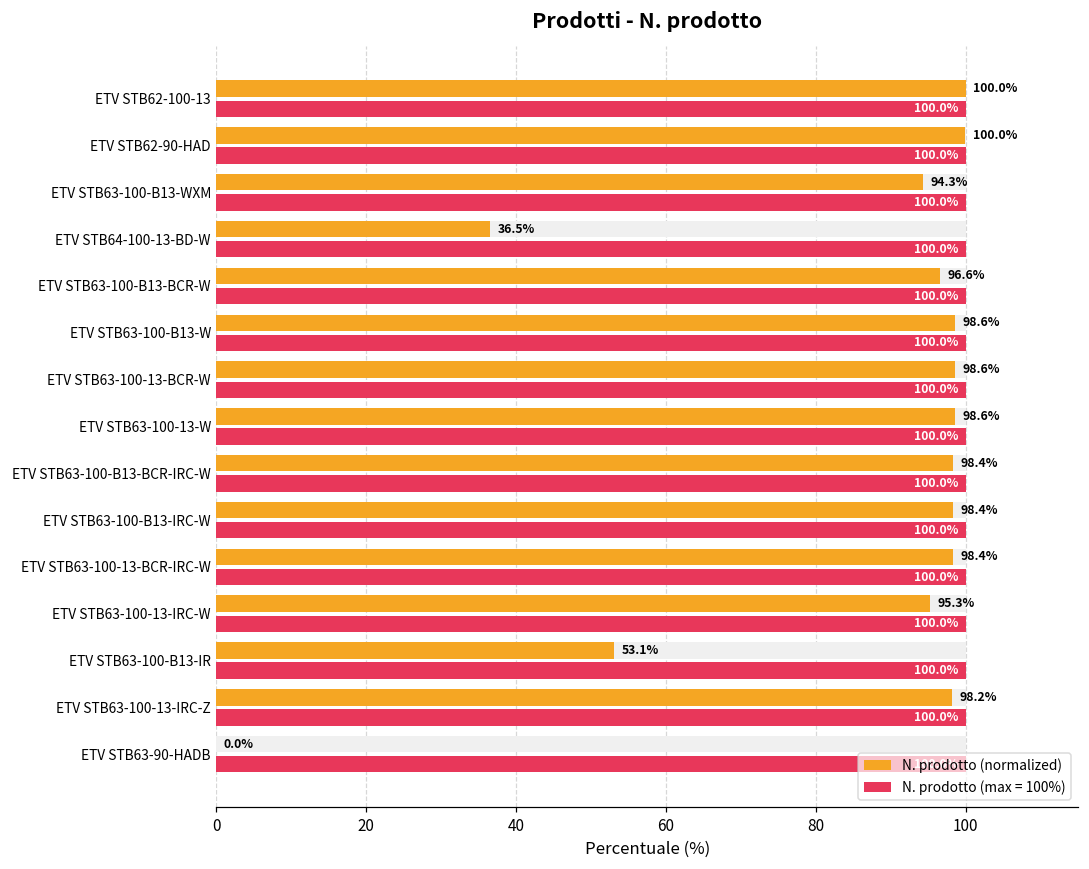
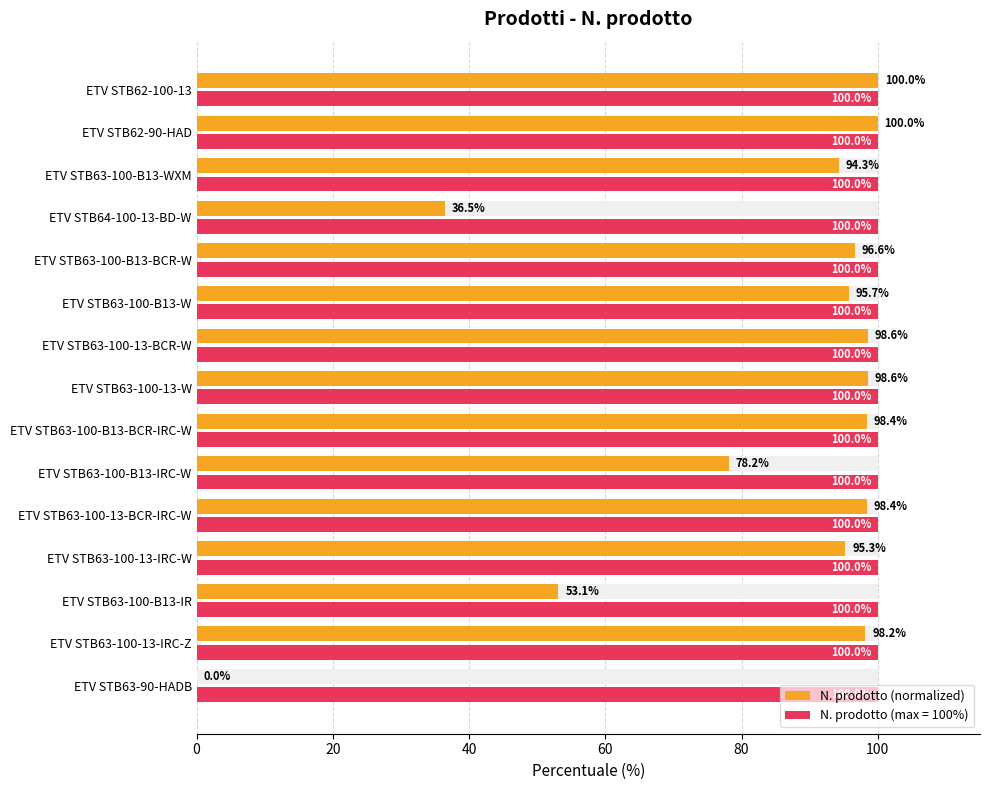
  {
    "N. prodotto (max = 100%)": {
      "ETV STB62-100-13": "100.0%",
      "ETV STB62-90-HAD": "100.0%",
      "ETV STB63-100-B13-WXM": "100.0%",
      "ETV STB64-100-13-BD-W": "100.0%",
      "ETV STB63-100-B13-BCR-W": "100.0%",
      "ETV STB63-100-B13-W": "100.0%",
      "ETV STB63-100-13-BCR-W": "100.0%",
      "ETV STB63-100-13-W": "100.0%",
      "ETV STB63-100-B13-BCR-IRC-W": "100.0%",
      "ETV STB63-100-B13-IRC-W": "100.0%",
      "ETV STB63-100-13-BCR-IRC-W": "100.0%",
      "ETV STB63-100-13-IRC-W": "100.0%",
      "ETV STB63-100-B13-IR": "100.0%",
      "ETV STB63-100-13-IRC-Z": "100.0%"
    },
    "N. prodotto (normalized)": {
      "ETV STB62-100-13": "100.0%",
      "ETV STB62-90-HAD": "100.0%",
-     "ETV STB63-100-B13-W": "98.6%",
-     "ETV STB63-100-B13-IRC-W": "98.4%",
+     "ETV STB63-100-B13-W": "95.7%",
+     "ETV STB63-100-B13-IRC-W": "78.2%",
      "ETV STB63-90-HADB": "0.0%"
    }
  }
